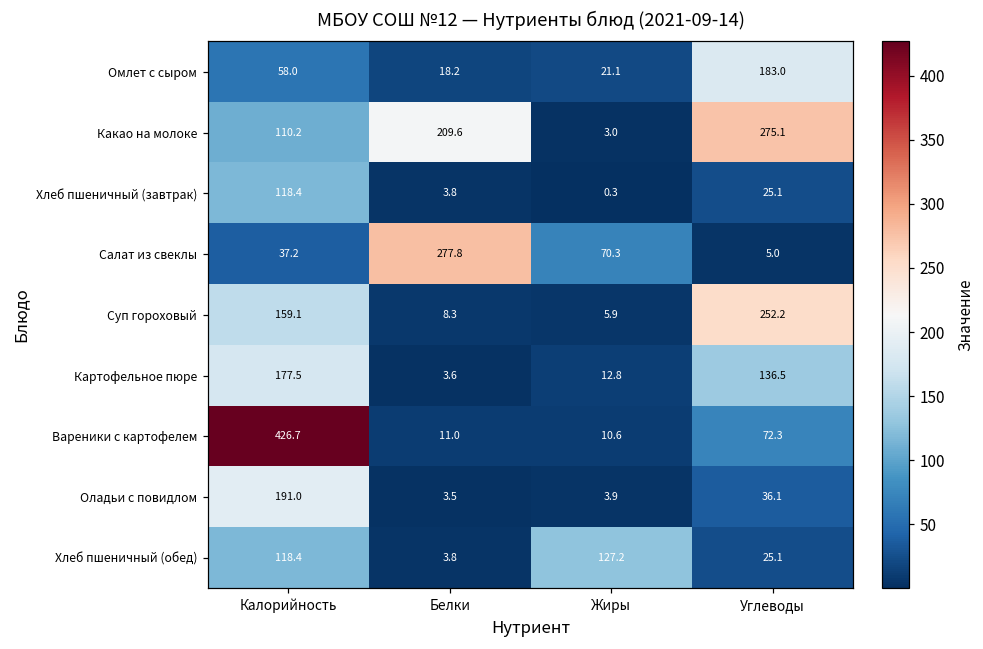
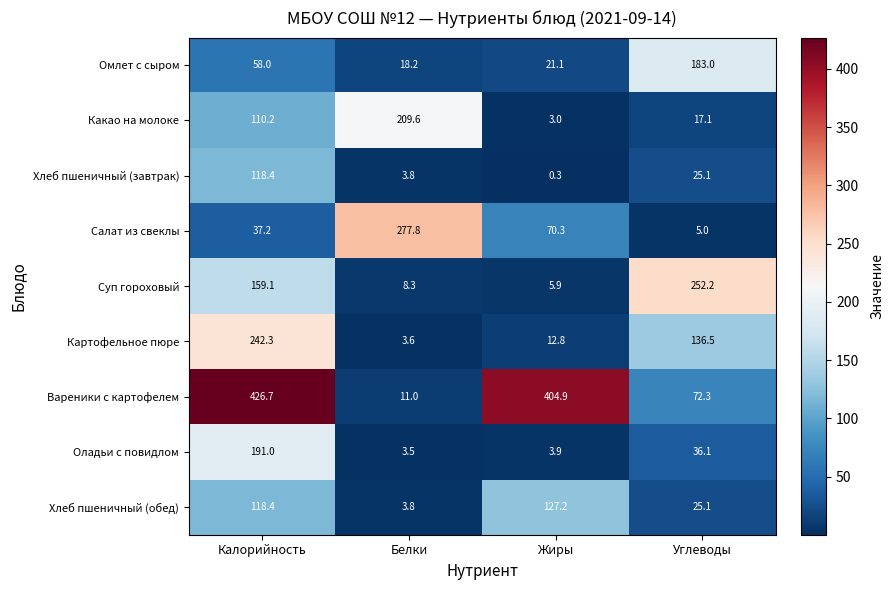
  {
    "Омлет с сыром": {
      "Калорийность": 58.0,
      "Белки": 18.2,
      "Жиры": 21.1,
      "Углеводы": 183.0
    },
    "Какао на молоке": {
      "Калорийность": 110.2,
      "Белки": 209.6,
      "Жиры": 3.0,
-     "Углеводы": 275.1
+     "Углеводы": 17.1
    },
    "Хлеб пшеничный (завтрак)": {
      "Калорийность": 118.4,
      "Белки": 3.8,
      "Жиры": 0.3,
      "Углеводы": 25.1
    },
    "Салат из свеклы": {
      "Калорийность": 37.2,
      "Белки": 277.8,
      "Жиры": 70.3,
      "Углеводы": 5.0
    },
    "Суп гороховый": {
      "Калорийность": 159.1,
      "Белки": 8.3,
      "Жиры": 5.9,
      "Углеводы": 252.2
    },
    "Картофельное пюре": {
-     "Калорийность": 177.5,
+     "Калорийность": 242.3,
      "Белки": 3.6,
      "Жиры": 12.8,
      "Углеводы": 136.5
    },
    "Вареники с картофелем": {
      "Калорийность": 426.7,
      "Белки": 11.0,
-     "Жиры": 10.6,
+     "Жиры": 404.9,
      "Углеводы": 72.3
    },
    "Оладьи с повидлом": {
      "Калорийность": 191.0,
      "Белки": 3.5,
      "Жиры": 3.9,
      "Углеводы": 36.1
    },
    "Хлеб пшеничный (обед)": {
      "Калорийность": 118.4,
      "Белки": 3.8,
      "Жиры": 127.2,
      "Углеводы": 25.1
    }
  }
